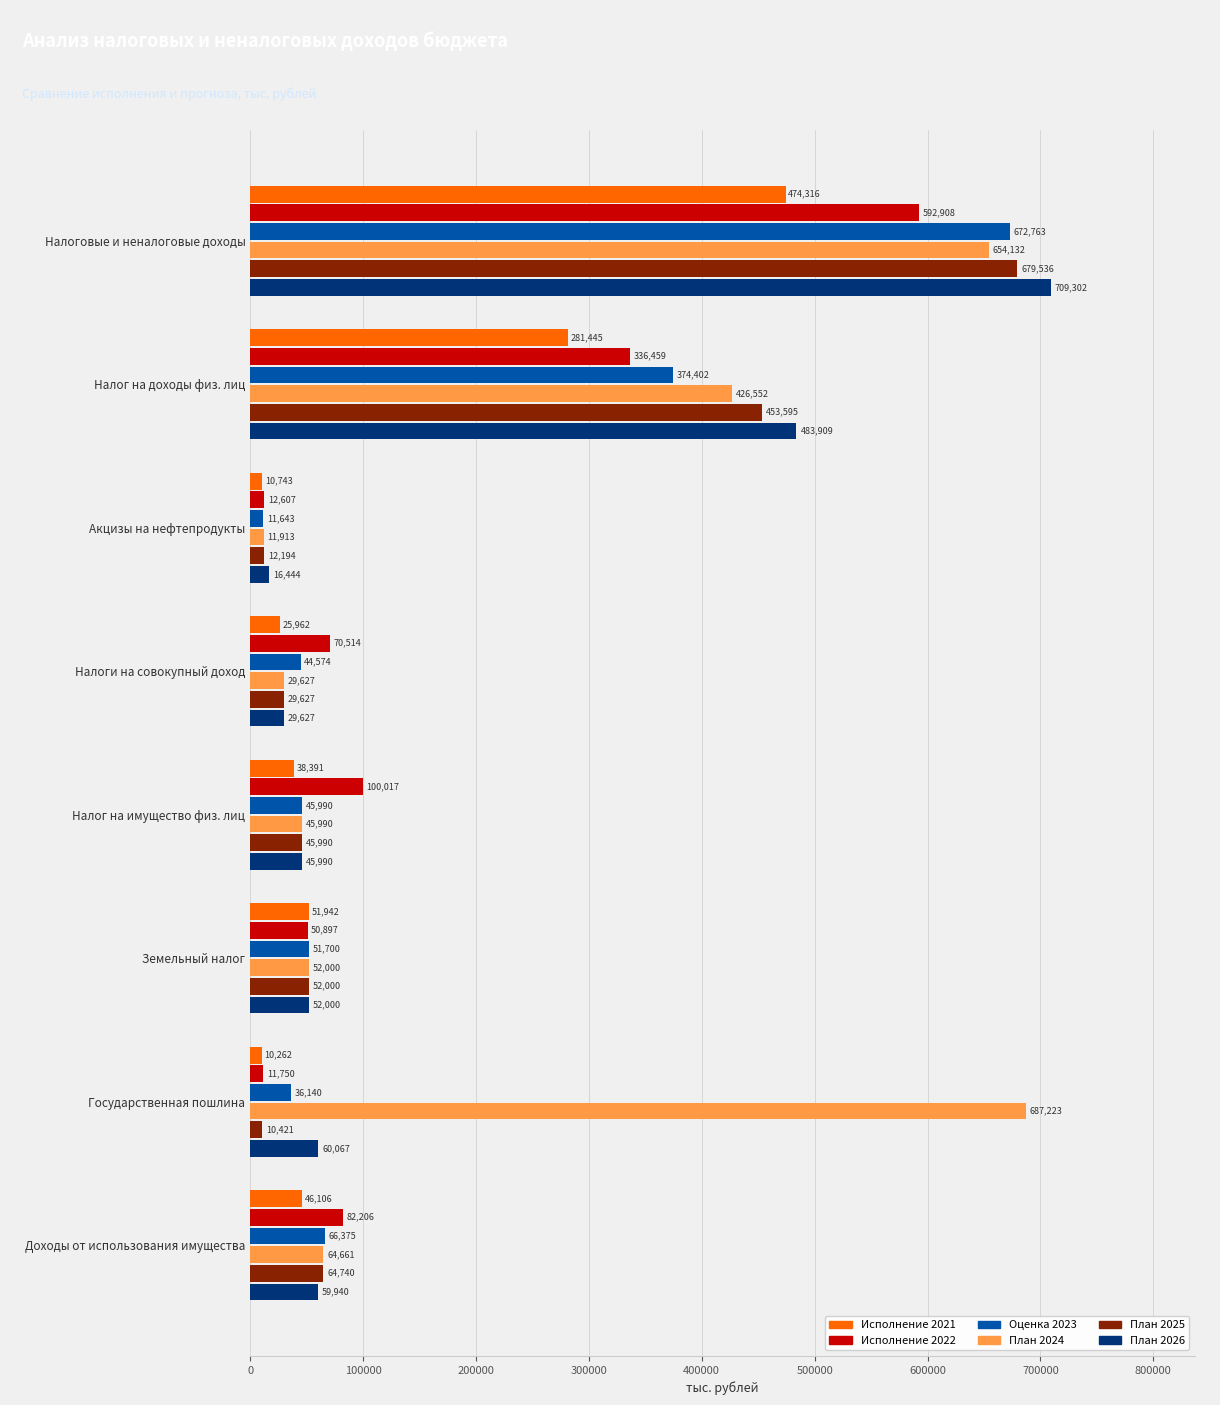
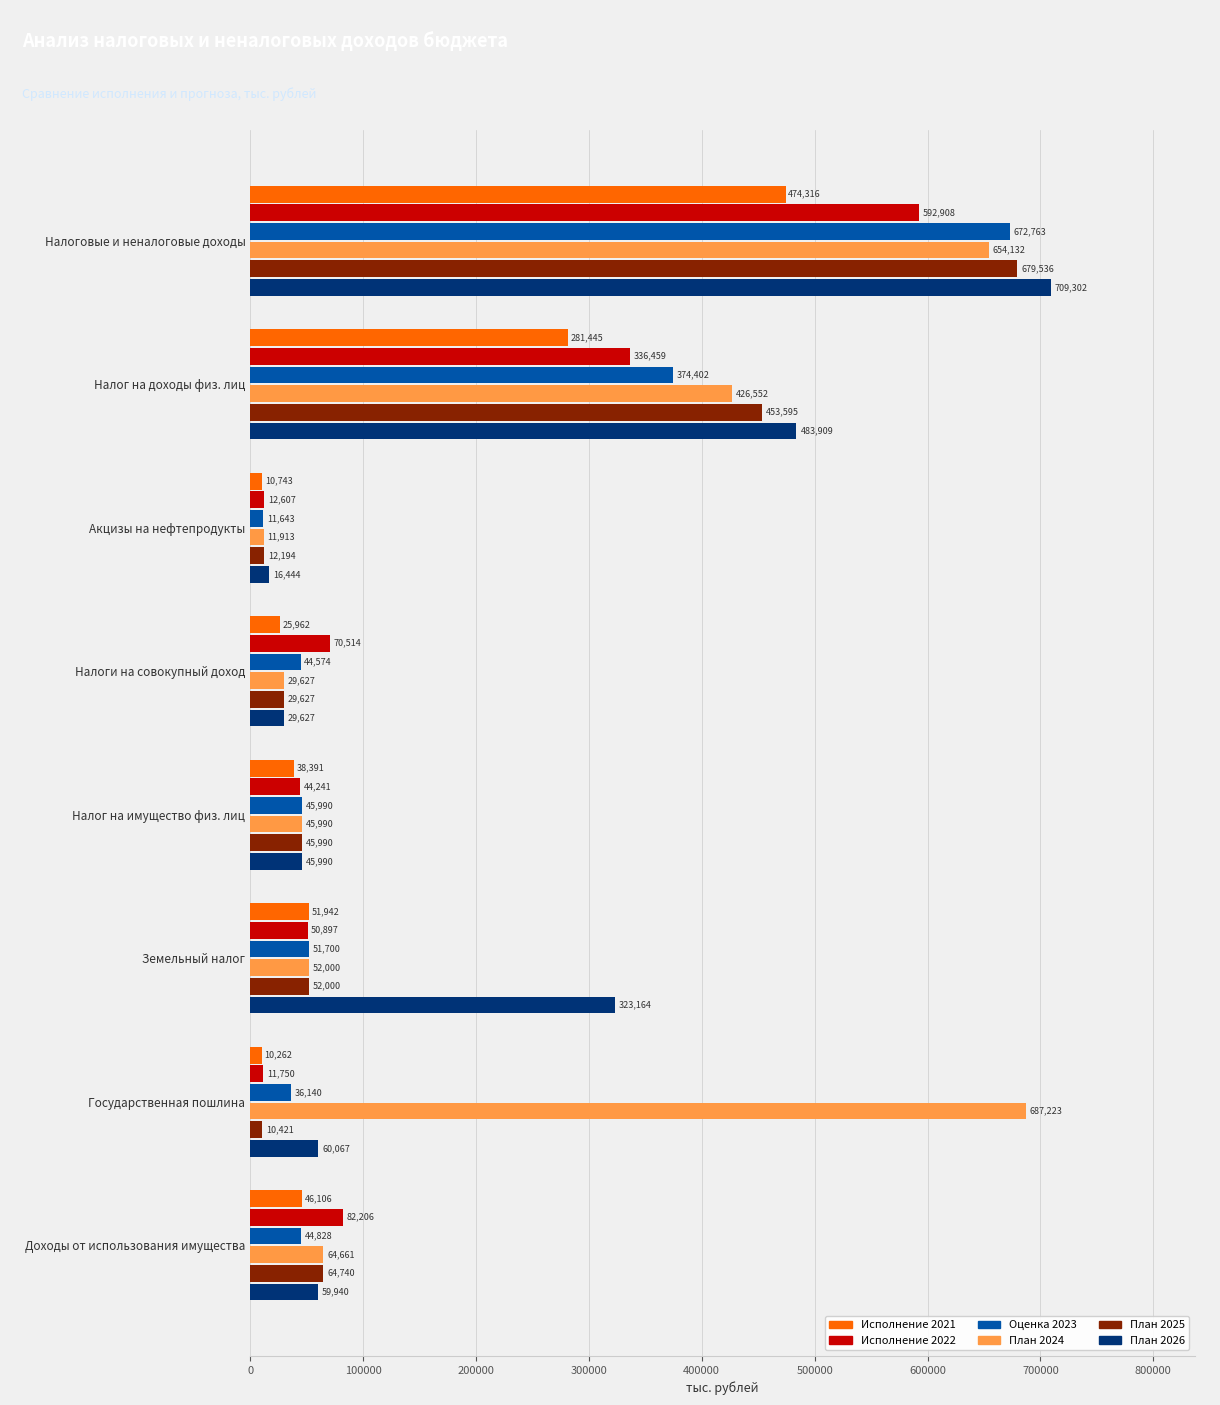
  {
    "Исполнение 2021": {
      "Налоговые и неналоговые доходы": "474,316",
      "Налог на доходы физ. лиц": "281,445",
      "Акцизы на нефтепродукты": "10,743",
      "Налоги на совокупный доход": "25,962",
      "Налог на имущество физ. лиц": "38,391",
      "Земельный налог": "51,942",
      "Государственная пошлина": "10,262",
      "Доходы от использования имущества": "46,106"
    },
    "Исполнение 2022": {
      "Налоговые и неналоговые доходы": "592,908",
      "Налог на доходы физ. лиц": "336,459",
      "Акцизы на нефтепродукты": "12,607",
      "Налоги на совокупный доход": "70,514",
-     "Налог на имущество физ. лиц": "100,017",
+     "Налог на имущество физ. лиц": "44,241",
      "Земельный налог": "50,897",
      "Государственная пошлина": "11,750",
      "Доходы от использования имущества": "82,206"
    },
    "Оценка 2023": {
      "Налоговые и неналоговые доходы": "672,763",
      "Налог на доходы физ. лиц": "374,402",
      "Акцизы на нефтепродукты": "11,643",
      "Налоги на совокупный доход": "44,574",
      "Налог на имущество физ. лиц": "45,990",
      "Земельный налог": "51,700",
      "Государственная пошлина": "36,140",
-     "Доходы от использования имущества": "66,375"
+     "Доходы от использования имущества": "44,828"
    },
    "План 2024": {
      "Налоговые и неналоговые доходы": "654,132",
      "Налог на доходы физ. лиц": "426,552",
      "Акцизы на нефтепродукты": "11,913",
      "Налоги на совокупный доход": "29,627",
      "Налог на имущество физ. лиц": "45,990",
      "Земельный налог": "52,000",
      "Государственная пошлина": "687,223",
      "Доходы от использования имущества": "64,661"
    },
    "План 2025": {
      "Налоговые и неналоговые доходы": "679,536",
      "Налог на доходы физ. лиц": "453,595",
      "Акцизы на нефтепродукты": "12,194",
      "Налоги на совокупный доход": "29,627",
      "Налог на имущество физ. лиц": "45,990",
      "Земельный налог": "52,000",
      "Государственная пошлина": "10,421",
      "Доходы от использования имущества": "64,740"
    },
    "План 2026": {
      "Налоговые и неналоговые доходы": "709,302",
      "Налог на доходы физ. лиц": "483,909",
      "Акцизы на нефтепродукты": "16,444",
      "Налоги на совокупный доход": "29,627",
      "Налог на имущество физ. лиц": "45,990",
-     "Земельный налог": "52,000",
+     "Земельный налог": "323,164",
      "Государственная пошлина": "60,067",
      "Доходы от использования имущества": "59,940"
    }
  }
